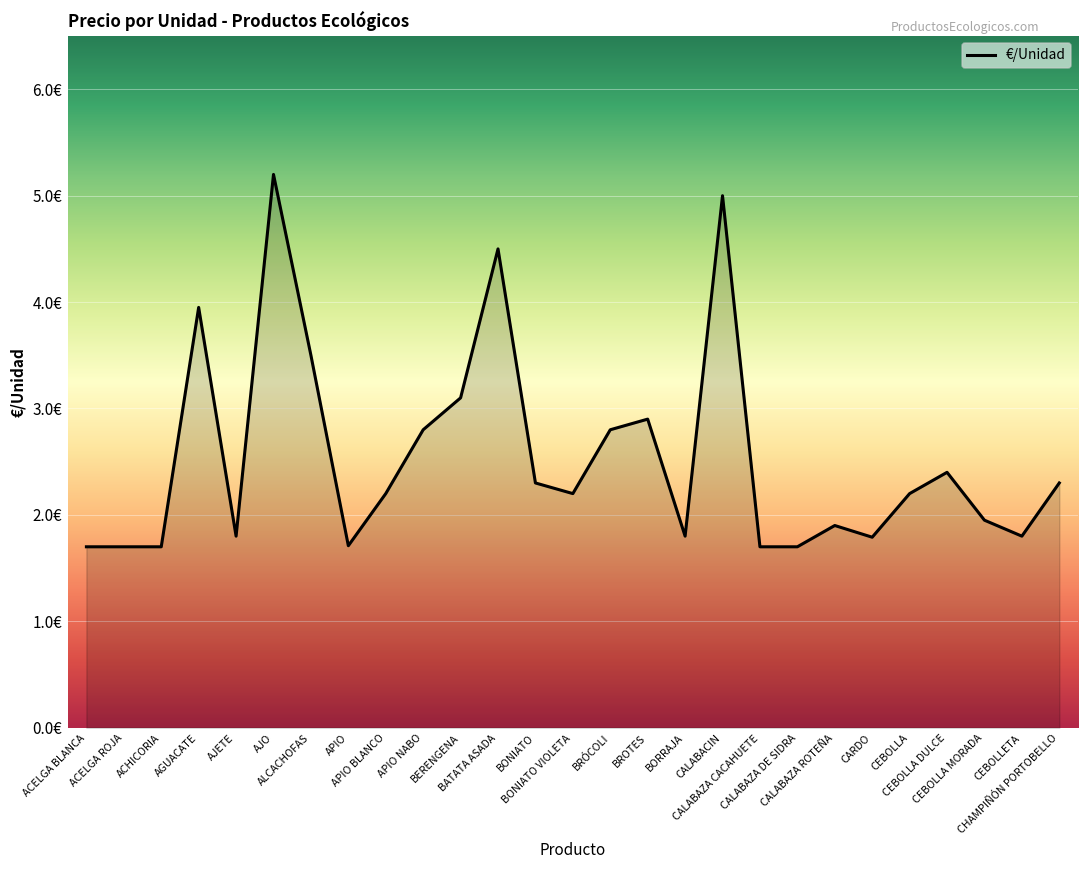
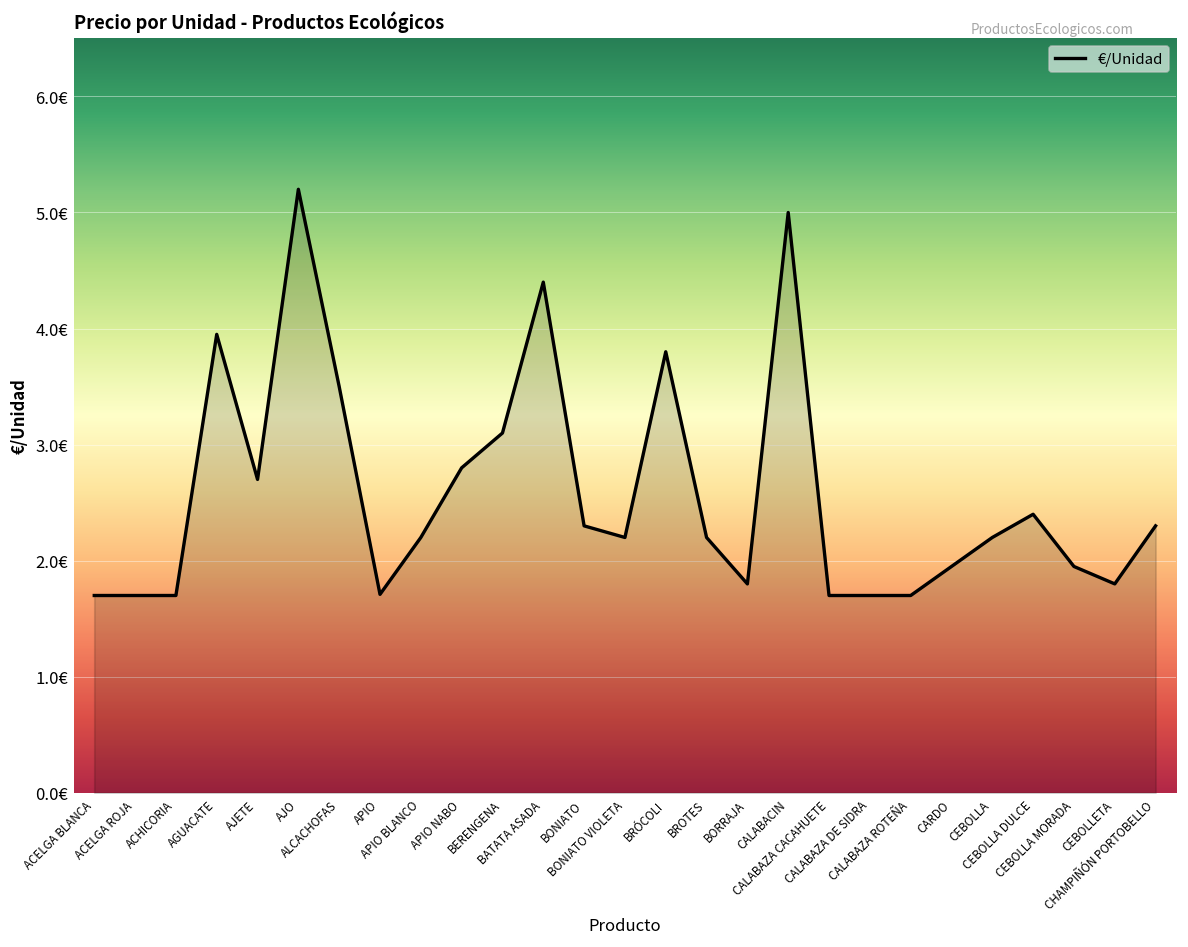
  {
    "ACELGA BLANCA": "1.7€",
    "ACELGA ROJA": "1.7€",
    "ACHICORIA": "1.7€",
    "AGUACATE": "4.0€",
-   "AJETE": "1.8€",
+   "AJETE": "2.7€",
    "AJO": "5.2€",
    "ALCACHOFAS": "3.5€",
    "APIO": "1.7€",
    "APIO BLANCO": "2.2€",
    "APIO NABO": "2.8€",
    "BERENGENA": "3.1€",
-   "BATATA ASADA": "4.5€",
+   "BATATA ASADA": "4.4€",
    "BONIATO": "2.3€",
    "BONIATO VIOLETA": "2.2€",
-   "BRÓCOLI": "2.8€",
-   "BROTES": "2.9€",
+   "BRÓCOLI": "3.8€",
+   "BROTES": "2.2€",
    "BORRAJA": "1.8€",
    "CALABACIN": "5.0€",
    "CALABAZA CACAHUETE": "1.7€",
    "CALABAZA DE SIDRA": "1.7€",
-   "CALABAZA ROTEÑA": "1.9€",
-   "CARDO": "1.8€",
+   "CALABAZA ROTEÑA": "1.7€",
+   "CARDO": "2.0€",
    "CEBOLLA": "2.2€",
    "CEBOLLA DULCE": "2.4€",
    "CEBOLLA MORADA": "2.0€",
    "CEBOLLETA": "1.8€",
    "CHAMPIÑÓN PORTOBELLO": "2.3€"
  }
